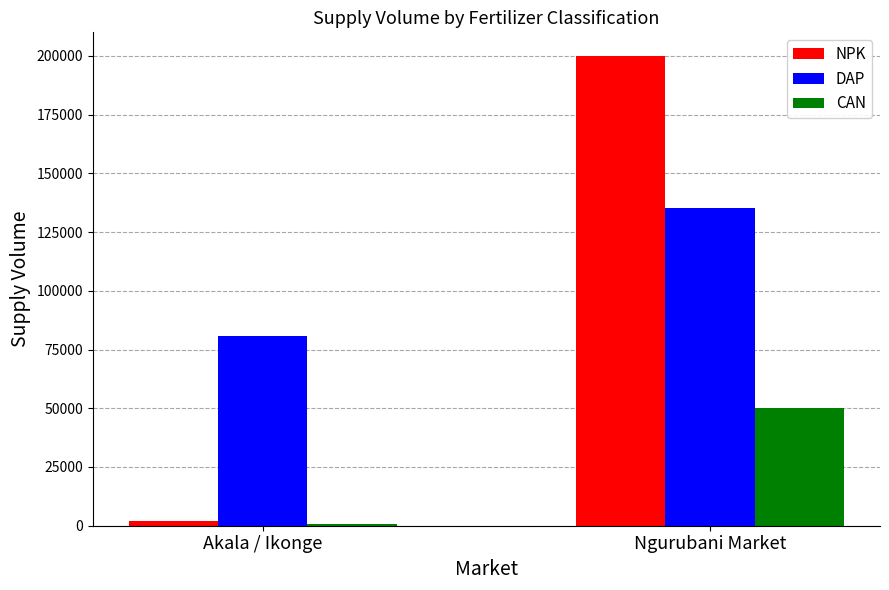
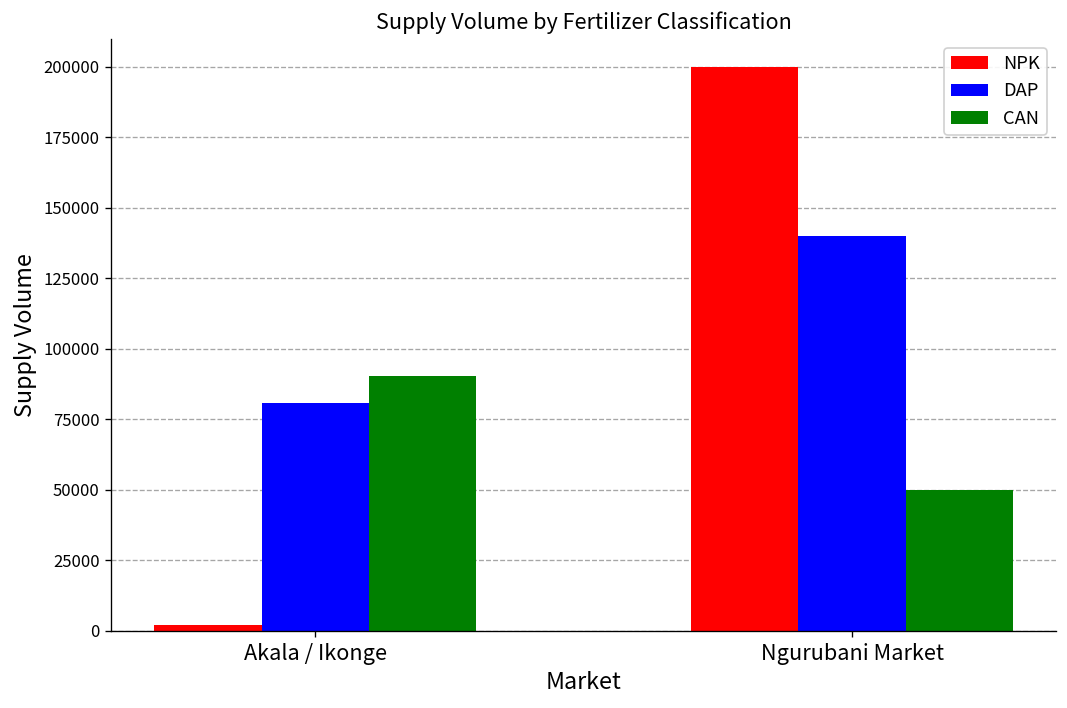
  {
    "NPK": {
      "Akala / Ikonge": 2000,
      "Ngurubani Market": 200000
    },
    "DAP": {
      "Akala / Ikonge": 81000,
-     "Ngurubani Market": 135000
+     "Ngurubani Market": 140000
    },
    "CAN": {
-     "Akala / Ikonge": 1000,
+     "Akala / Ikonge": 91000,
      "Ngurubani Market": 50000
    }
  }
